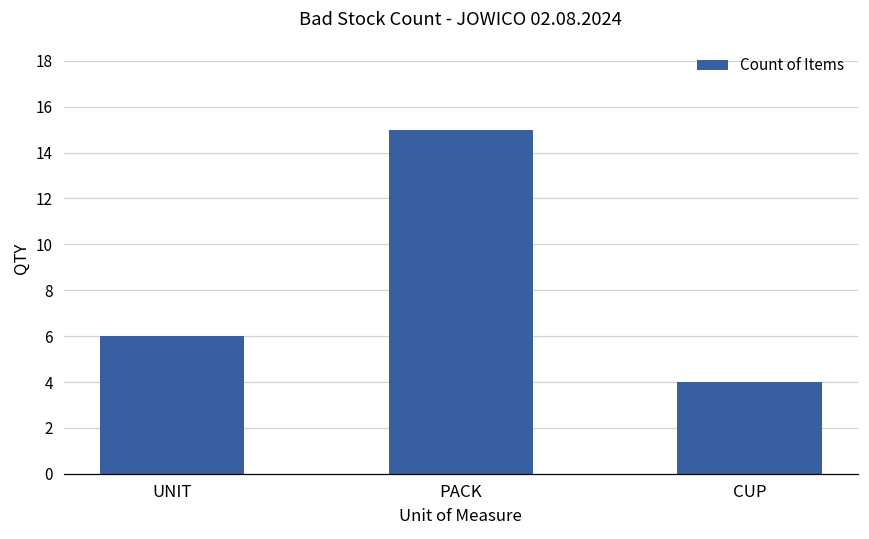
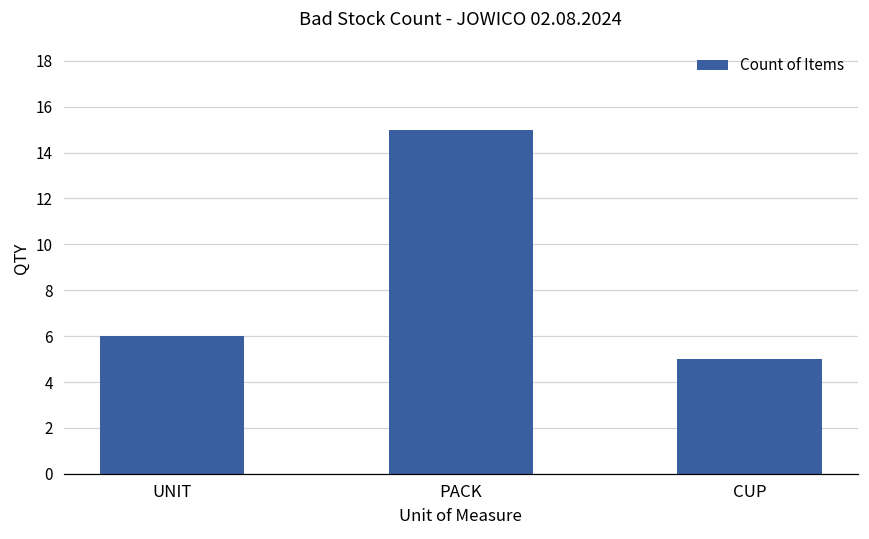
  {
    "UNIT": 6,
    "PACK": 15,
-   "CUP": 4
+   "CUP": 5
  }
